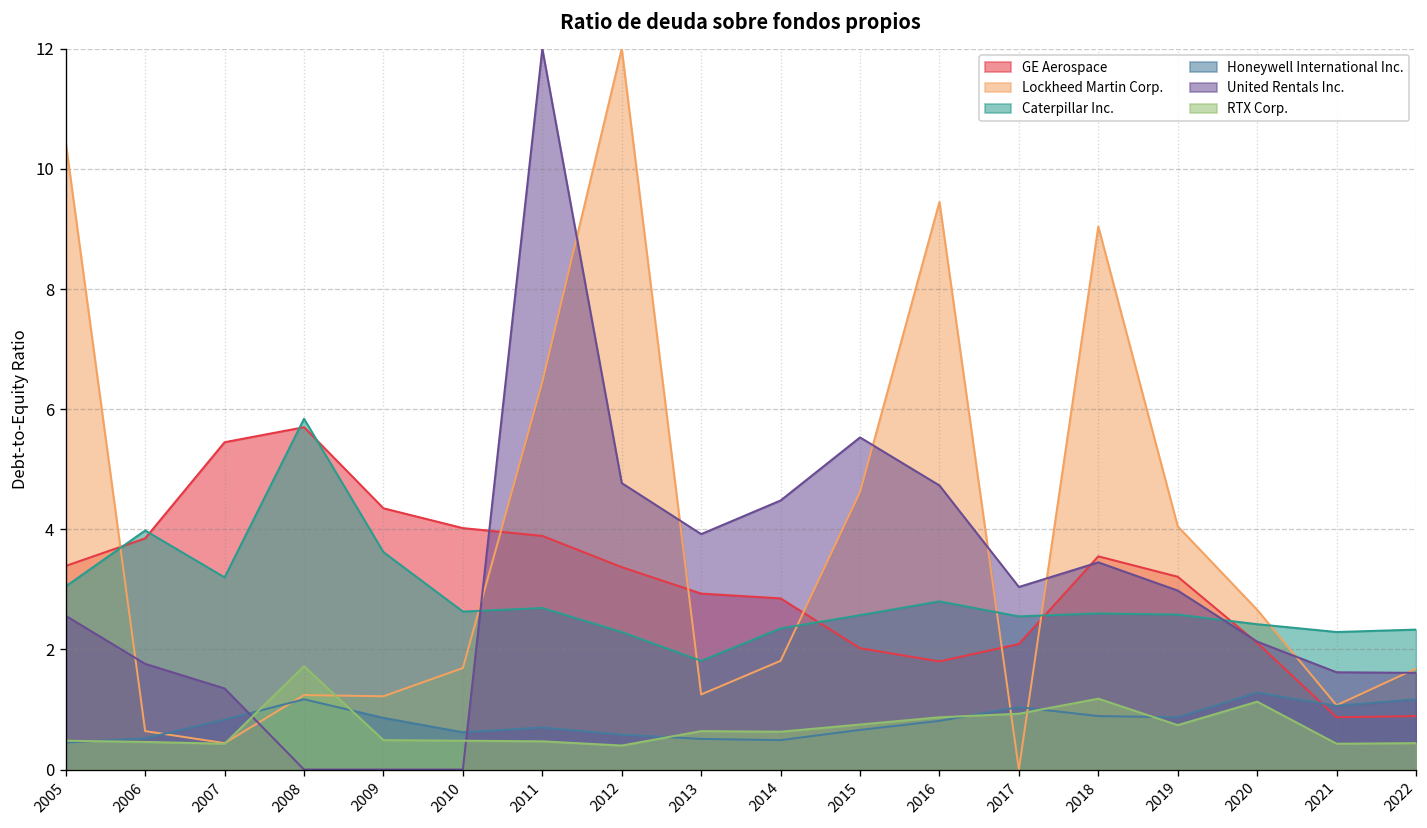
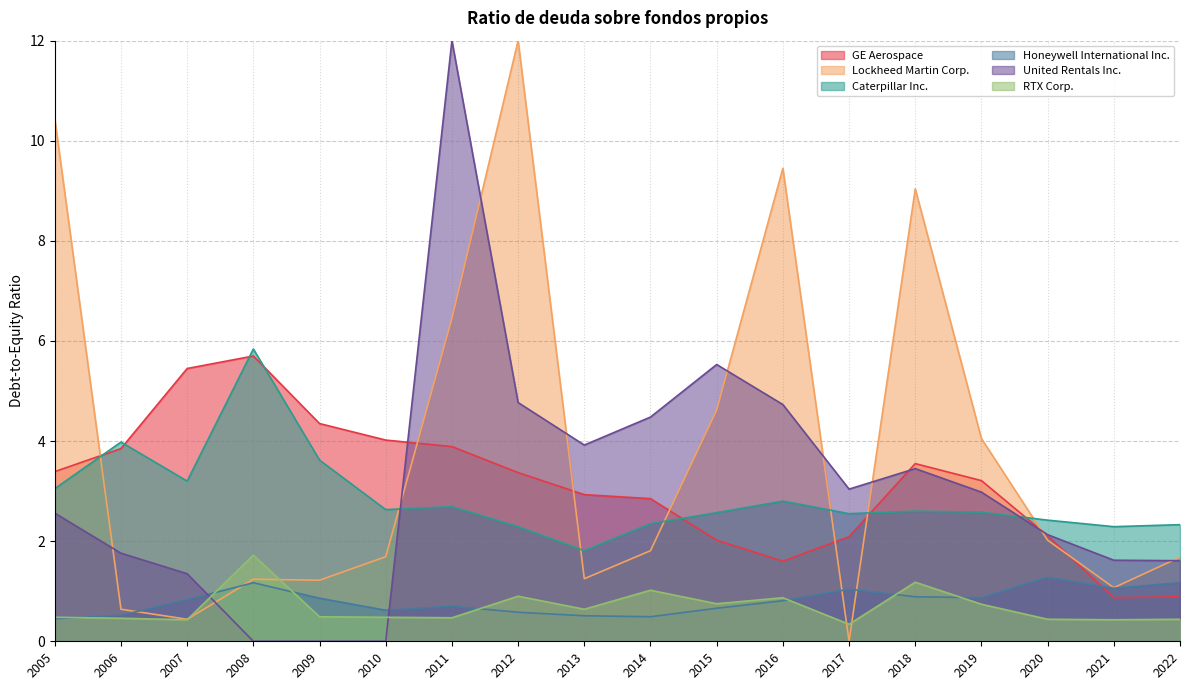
  {
    "GE Aerospace": {
      "2005": 3.4,
      "2006": 3.9,
      "2007": 5.5,
      "2008": 5.7,
      "2009": 4.4,
      "2010": 4.0,
      "2011": 3.9,
      "2012": 3.4,
      "2013": 2.9,
      "2014": 2.9,
      "2015": 2.0,
-     "2016": 1.8,
+     "2016": 1.6,
      "2017": 2.1,
      "2018": 3.6,
      "2019": 3.2,
      "2021": 0.9,
      "2022": 0.9
    },
    "Lockheed Martin Corp.": {
      "2005": 10.4,
      "2006": 0.6,
      "2008": 1.2,
      "2009": 1.2,
      "2010": 1.7,
      "2011": 6.5,
      "2012": 12.0,
      "2013": 1.3,
      "2014": 1.8,
      "2015": 4.6,
      "2016": 9.5,
      "2017": 0.0,
      "2018": 9.0,
      "2019": 4.1,
-     "2020": 2.7,
+     "2020": 2.0,
      "2022": 1.7
    },
    "RTX Corp.": {
      "2006": 0.5,
      "2008": 1.7,
      "2009": 0.5,
      "2010": 0.5,
      "2011": 0.5,
-     "2012": 0.4,
+     "2012": 0.9,
      "2013": 0.6,
-     "2014": 0.6,
+     "2014": 1.0,
      "2015": 0.8,
      "2016": 0.9,
-     "2017": 0.9,
+     "2017": 0.3,
      "2018": 1.2,
      "2019": 0.7,
-     "2020": 1.1,
+     "2020": 0.4,
      "2021": 0.4,
      "2022": 0.4
    }
  }
